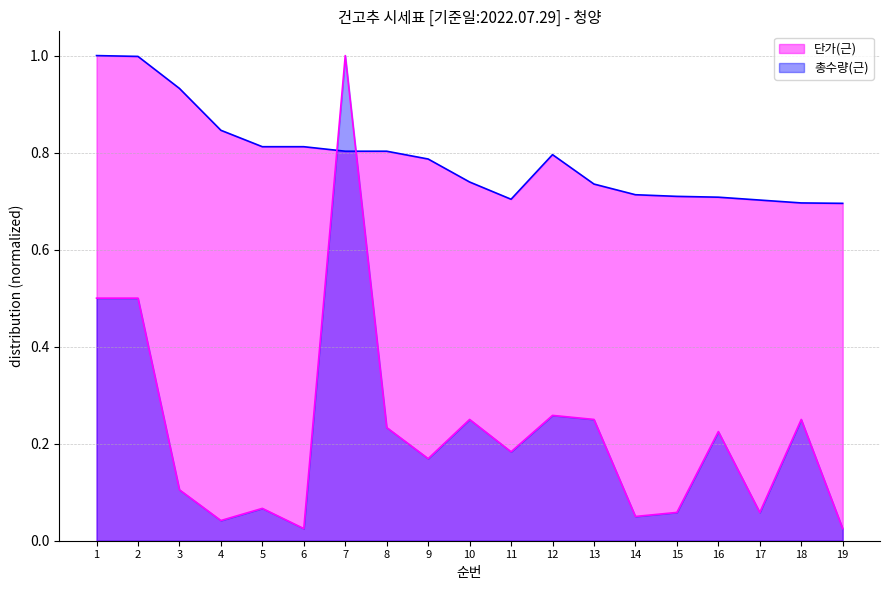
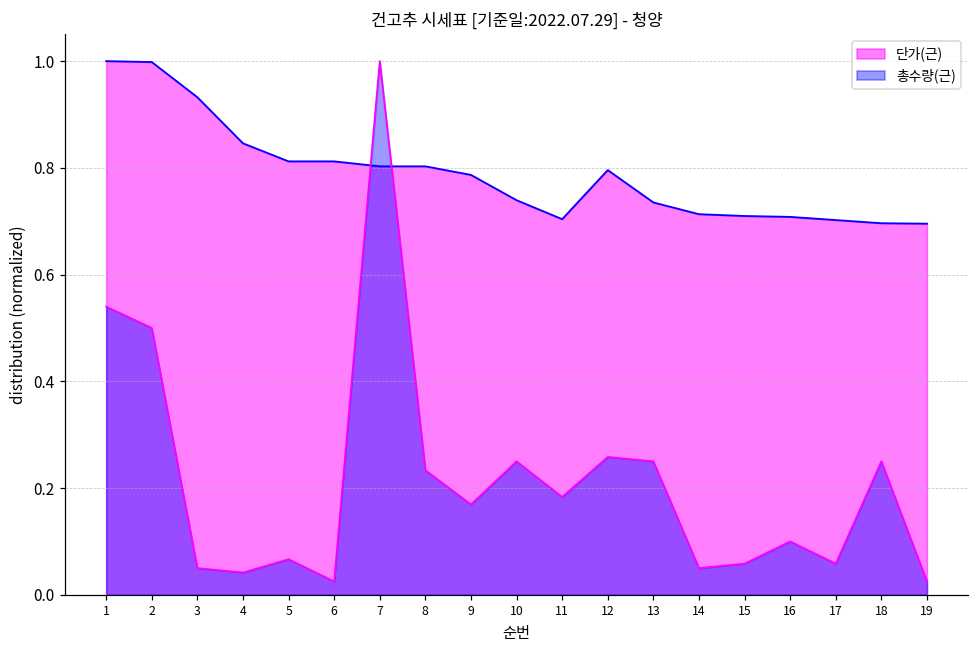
  {
    "단가(근)": {
      "1": 1.00,
      "2": 1.00,
      "3": 0.93,
      "4": 0.85,
      "5": 0.81,
      "6": 0.81,
      "7": 0.80,
      "8": 0.80,
      "9": 0.79,
      "10": 0.74,
      "11": 0.70,
      "12": 0.80,
      "13": 0.74,
      "14": 0.71,
      "15": 0.71,
      "16": 0.71,
      "17": 0.70,
      "18": 0.70,
      "19": 0.70
    },
    "총수량(근)": {
-     "1": 0.50,
+     "1": 0.54,
      "2": 0.50,
-     "3": 0.11,
+     "3": 0.05,
      "4": 0.04,
      "5": 0.07,
      "6": 0.03,
      "7": 1.00,
      "8": 0.23,
      "9": 0.17,
      "10": 0.25,
      "11": 0.18,
      "12": 0.26,
      "13": 0.25,
      "14": 0.05,
      "15": 0.06,
-     "16": 0.23,
+     "16": 0.10,
      "17": 0.06,
      "18": 0.25,
      "19": 0.03
    }
  }
